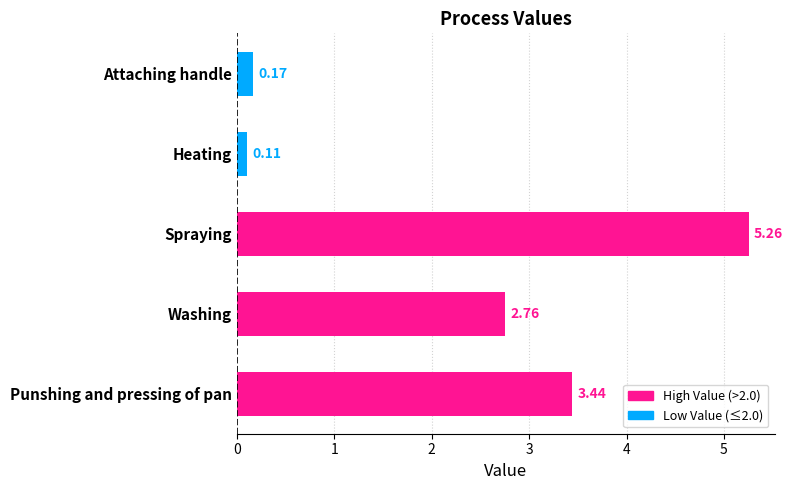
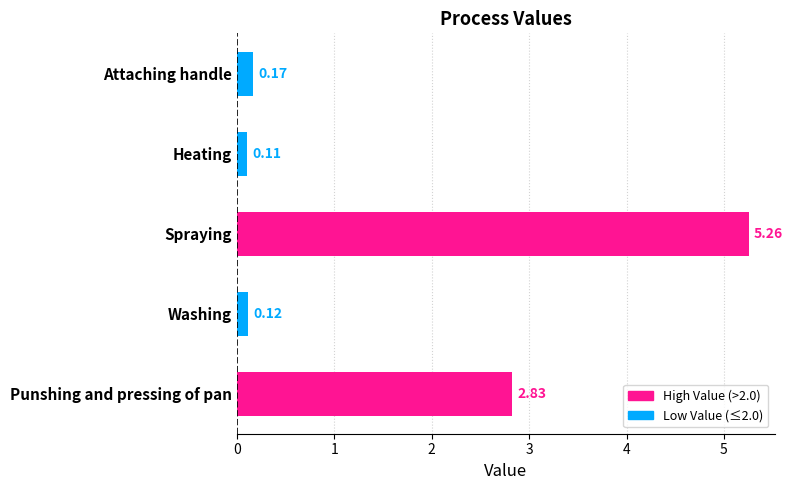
  {
    "Attaching handle": 0.17,
    "Heating": 0.11,
    "Spraying": 5.26,
-   "Washing": 2.76,
-   "Punshing and pressing of pan": 3.44
+   "Washing": 0.12,
+   "Punshing and pressing of pan": 2.83
  }
